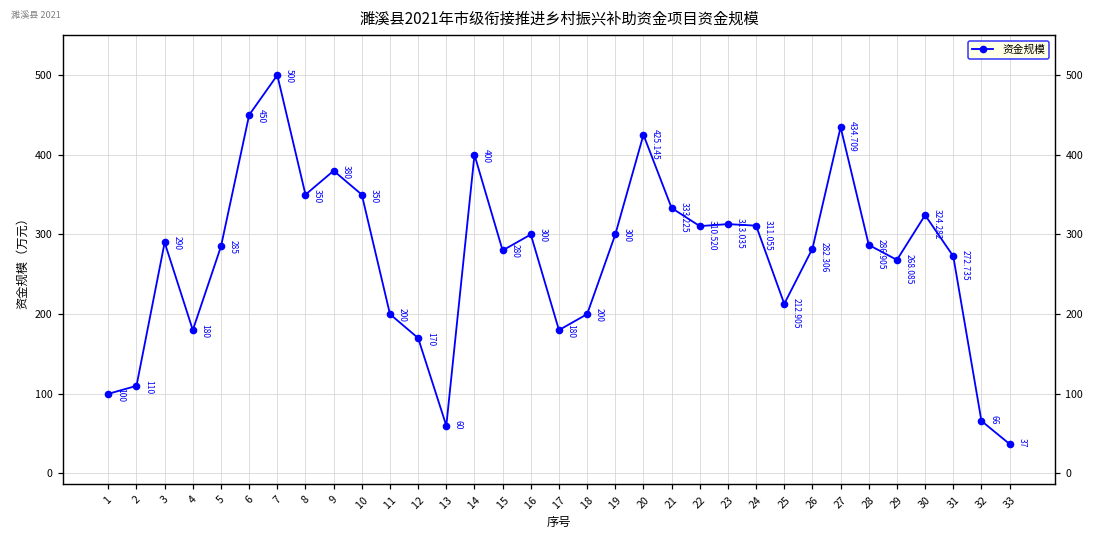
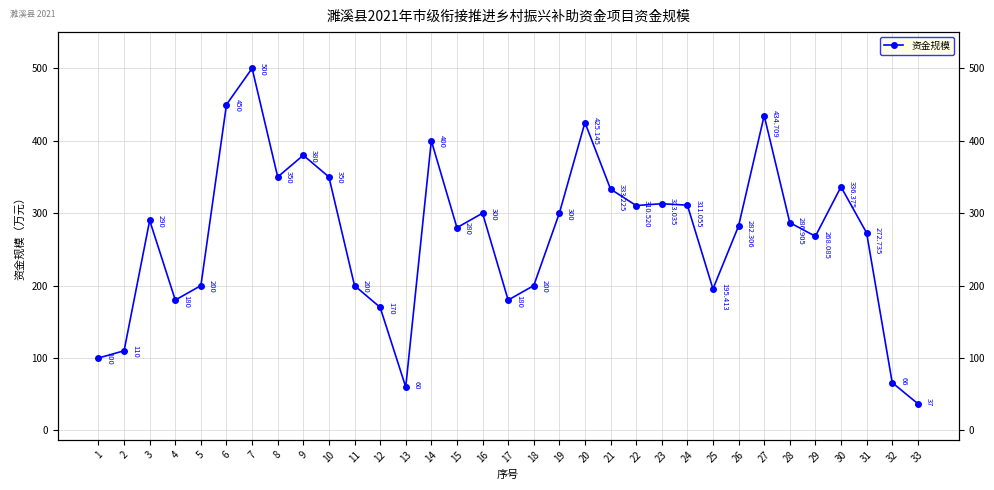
  {
    "1": 100,
    "2": 110,
    "3": 290,
    "4": 180,
-   "5": 285,
+   "5": 200,
    "6": 450,
    "7": 500,
    "8": 350,
    "9": 380,
    "10": 350,
    "11": 200,
    "12": 170,
    "13": 60,
    "14": 400,
    "15": 280,
    "16": 300,
    "17": 180,
    "18": 200,
    "19": 300,
    "20": 425.145,
    "21": 333.225,
    "22": 310.520,
    "23": 313.035,
    "24": 311.055,
-   "25": 212.905,
+   "25": 195.413,
    "26": 282.306,
    "27": 434.709,
    "28": 286.905,
    "29": 268.085,
-   "30": 324.282,
+   "30": 336.375,
    "31": 272.735,
    "32": 66,
    "33": 37
  }
